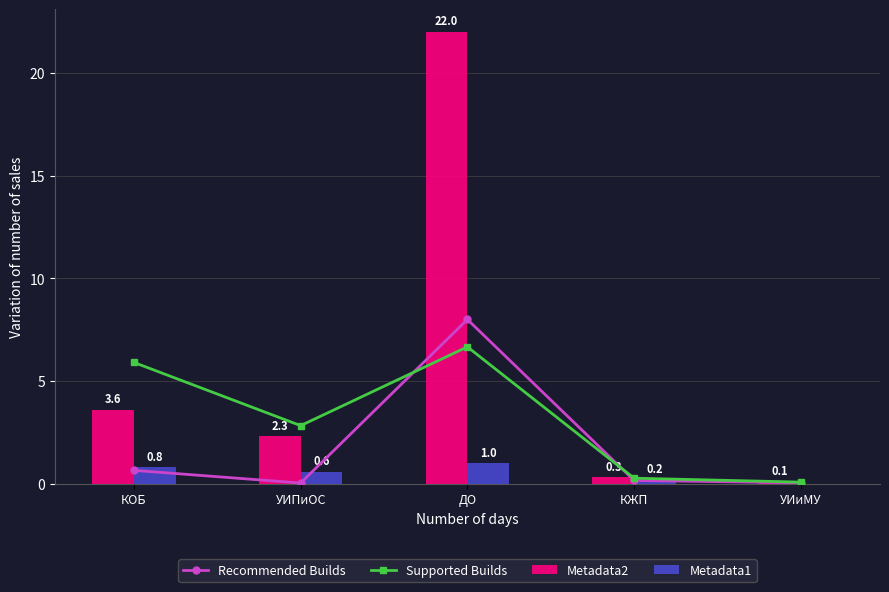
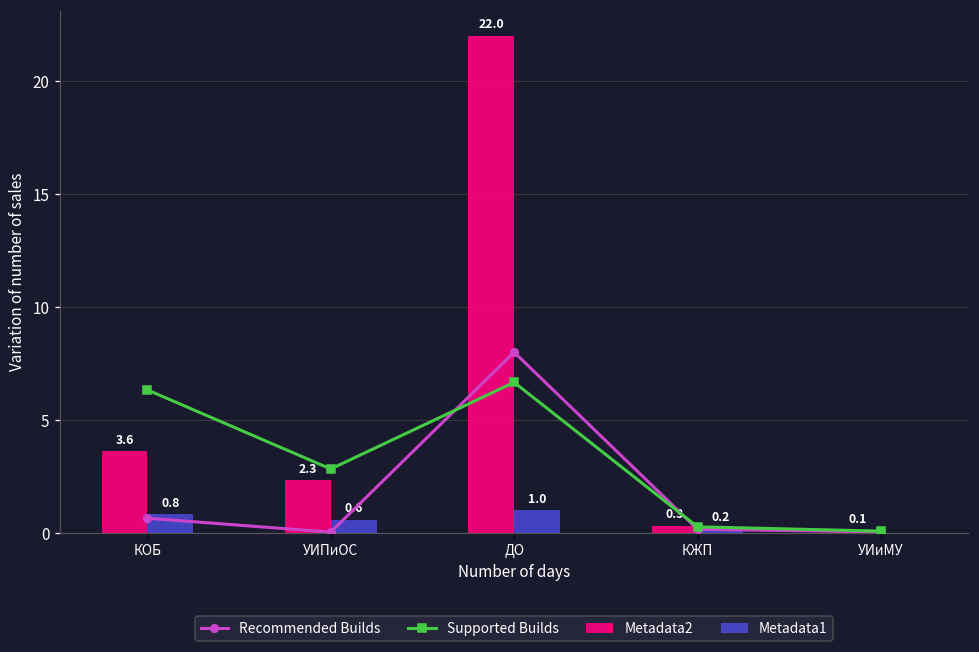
  {
    "Metadata2": {
      "КОБ": 3.6,
      "УИПиОС": 2.3,
      "ДО": 22.0,
      "КЖП": 0.3,
      "УИиМУ": 0.1
    },
    "Recommended Builds": {
      "КОБ": 0.7,
      "УИПиОС": 0.0,
      "ДО": 8.0
    },
    "Supported Builds": {
-     "КОБ": 5.9,
+     "КОБ": 6.3,
      "УИПиОС": 2.8,
      "ДО": 6.7
    },
    "Metadata1": {
      "КОБ": 0.8,
      "УИПиОС": 0.6,
      "ДО": 1.0,
      "КЖП": 0.2
    }
  }
